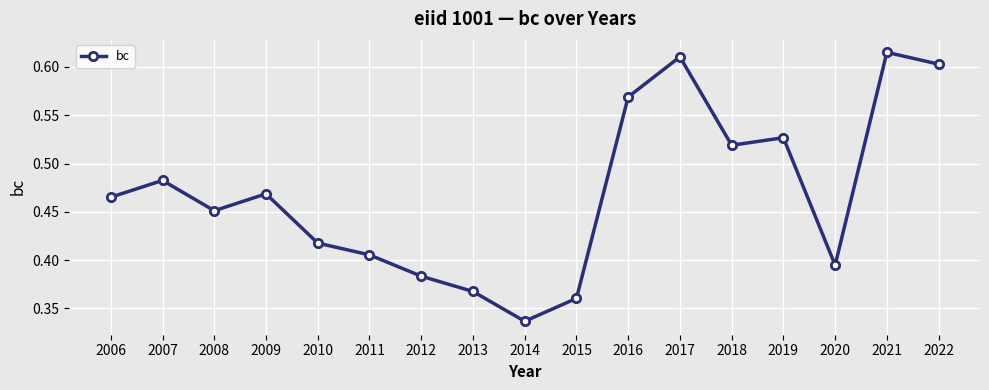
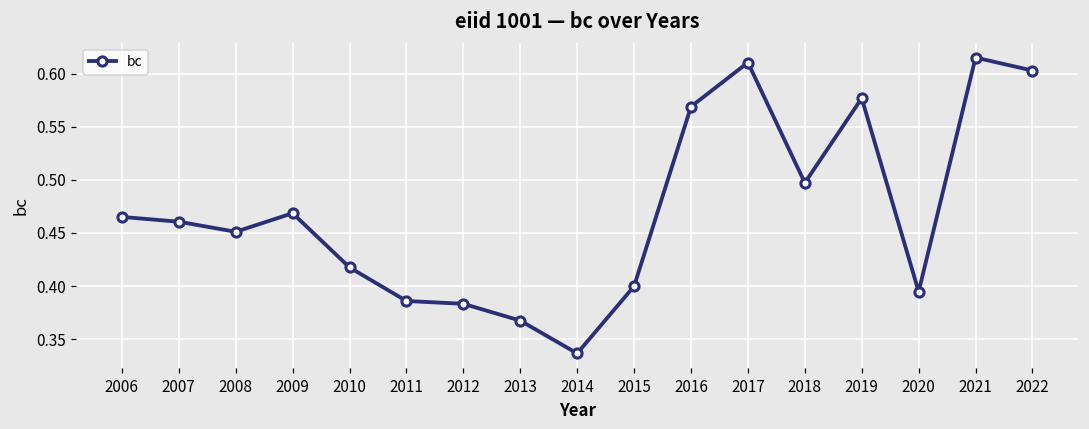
  {
    "2006": 0.47,
-   "2007": 0.48,
+   "2007": 0.46,
    "2008": 0.45,
    "2009": 0.47,
    "2010": 0.42,
-   "2011": 0.41,
+   "2011": 0.39,
    "2012": 0.38,
    "2013": 0.37,
    "2014": 0.34,
-   "2015": 0.36,
+   "2015": 0.40,
    "2016": 0.57,
    "2017": 0.61,
-   "2018": 0.52,
-   "2019": 0.53,
+   "2018": 0.50,
+   "2019": 0.58,
    "2020": 0.39,
    "2021": 0.62,
    "2022": 0.60
  }
